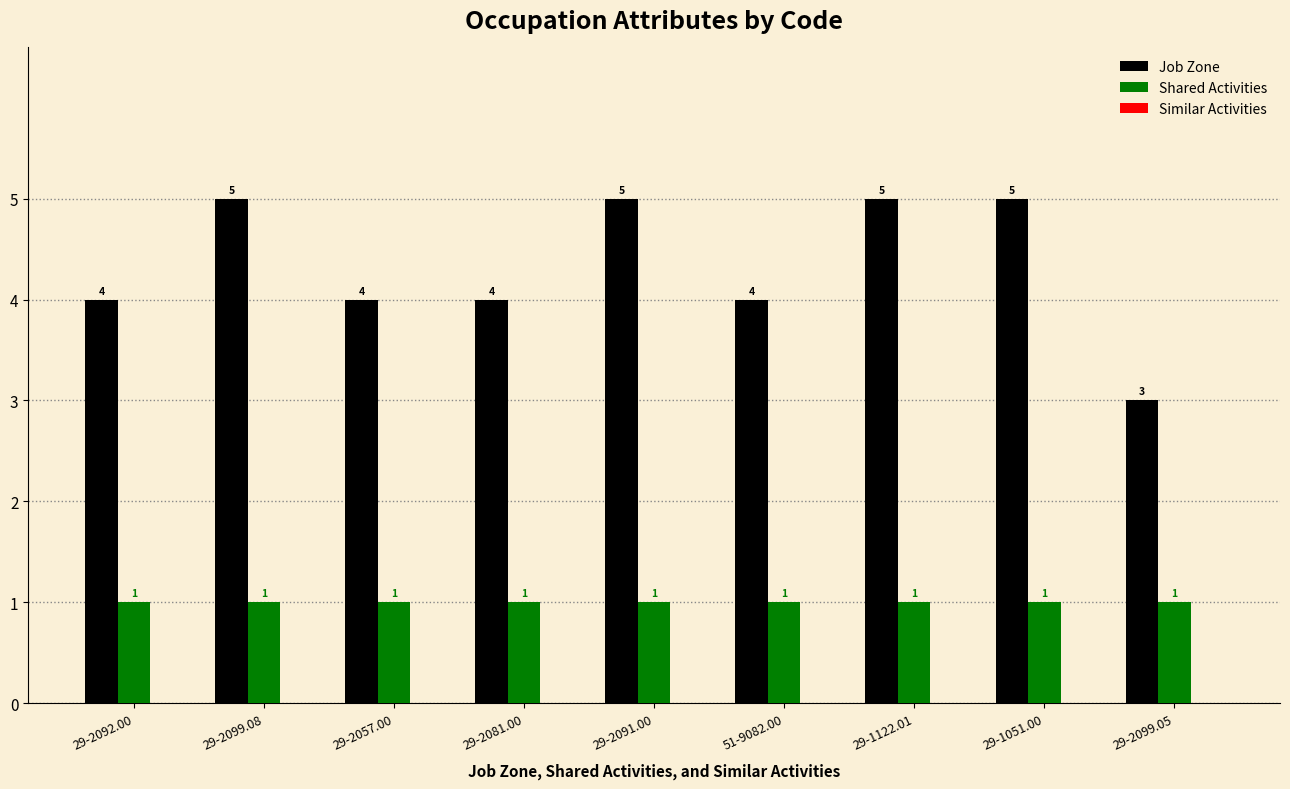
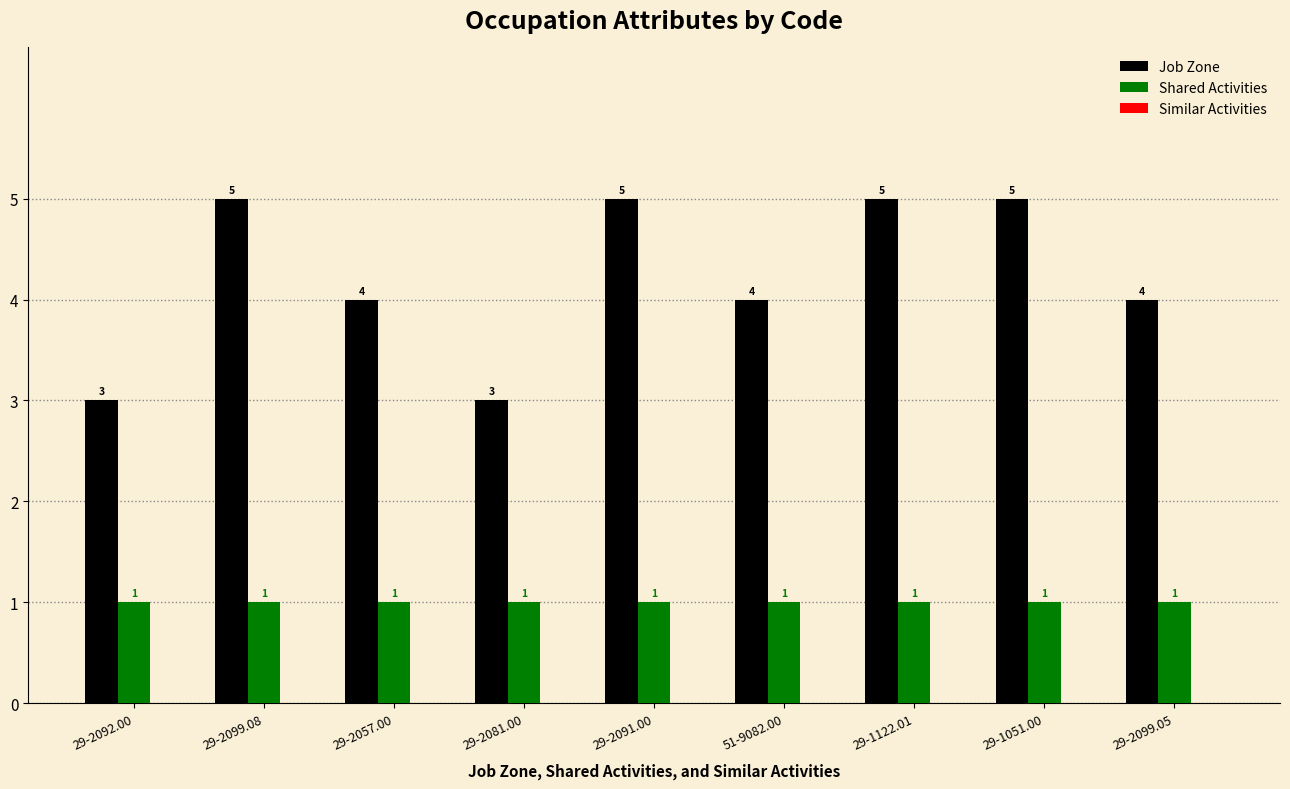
  {
    "Job Zone": {
-     "29-2092.00": 4,
+     "29-2092.00": 3,
      "29-2099.08": 5,
      "29-2057.00": 4,
-     "29-2081.00": 4,
+     "29-2081.00": 3,
      "29-2091.00": 5,
      "51-9082.00": 4,
      "29-1122.01": 5,
      "29-1051.00": 5,
-     "29-2099.05": 3
+     "29-2099.05": 4
    },
    "Shared Activities": {
      "29-2092.00": 1,
      "29-2099.08": 1,
      "29-2057.00": 1,
      "29-2081.00": 1,
      "29-2091.00": 1,
      "51-9082.00": 1,
      "29-1122.01": 1,
      "29-1051.00": 1,
      "29-2099.05": 1
    },
    "Similar Activities": {
      "29-2092.00": 0.00,
      "29-2099.08": 0.00,
      "29-2057.00": 0.00,
      "29-2081.00": 0.00,
      "29-2091.00": 0.00,
      "51-9082.00": 0.00,
      "29-1122.01": 0.00,
      "29-1051.00": 0.00,
      "29-2099.05": 0.00
    }
  }
